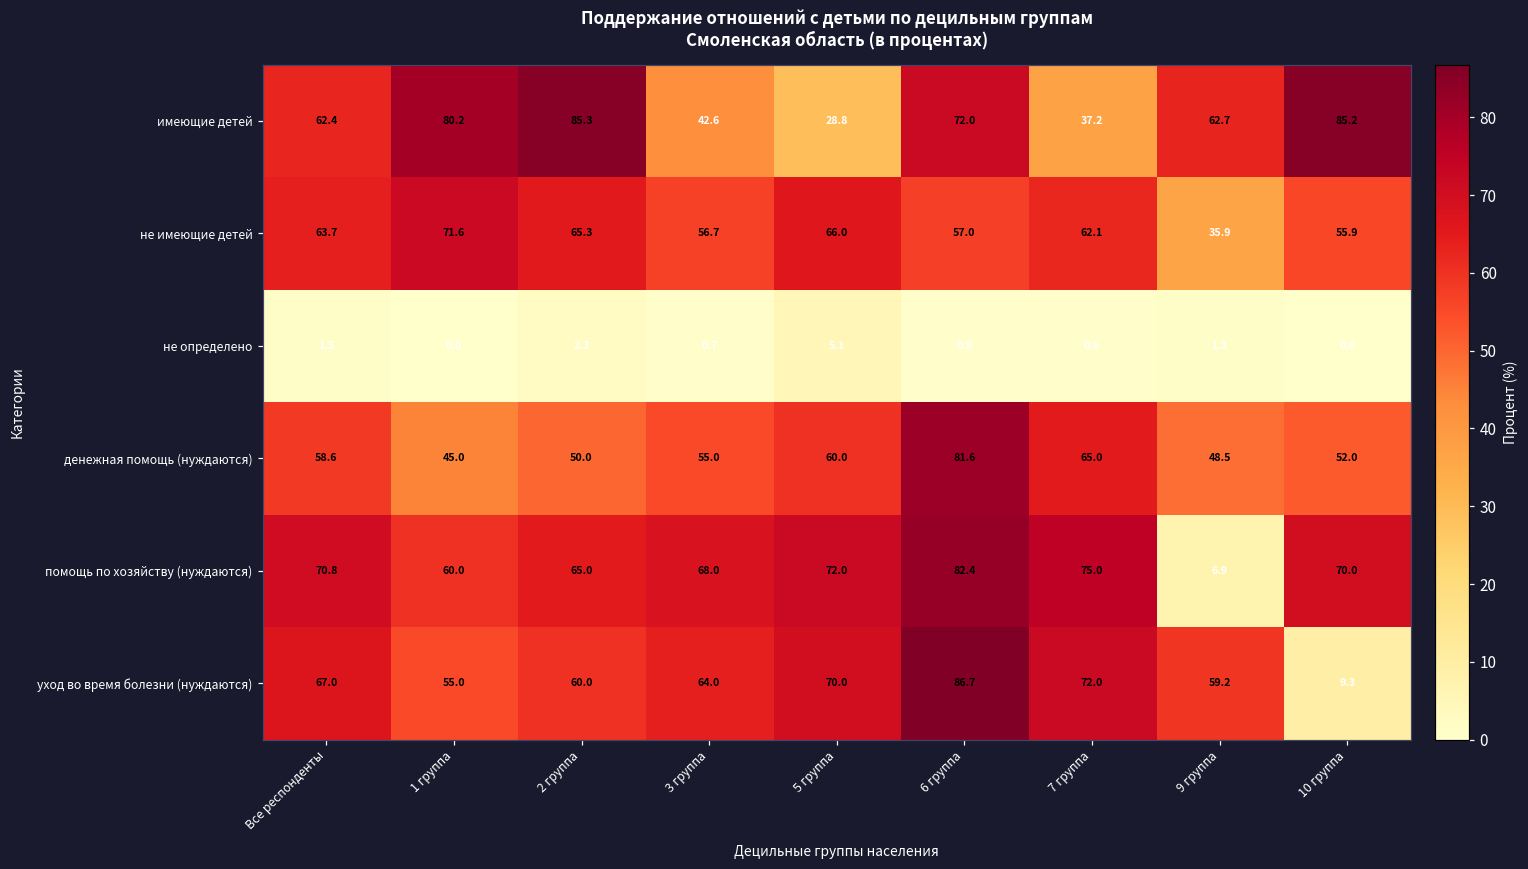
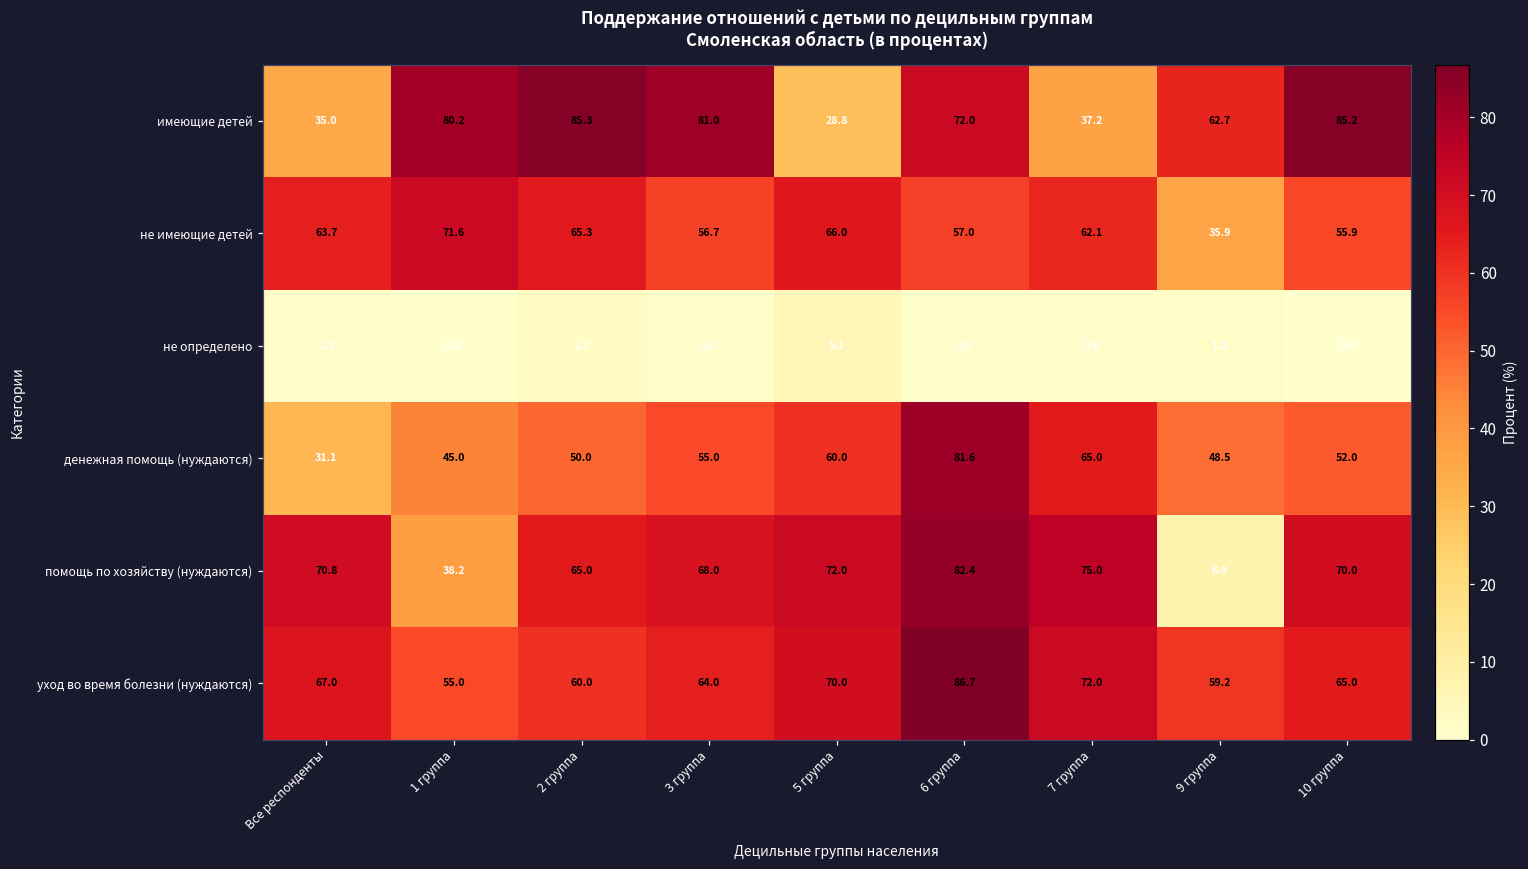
  {
    "имеющие детей": {
-     "Все респонденты": 62.4,
+     "Все респонденты": 35.0,
      "1 группа": 80.2,
      "2 группа": 85.3,
-     "3 группа": 42.6,
+     "3 группа": 81.0,
      "5 группа": 28.8,
      "6 группа": 72.0,
      "7 группа": 37.2,
      "9 группа": 62.7,
      "10 группа": 85.2
    },
    "не имеющие детей": {
      "Все респонденты": 63.7,
      "1 группа": 71.6,
      "2 группа": 65.3,
      "3 группа": 56.7,
      "5 группа": 66.0,
      "6 группа": 57.0,
      "7 группа": 62.1,
      "9 группа": 35.9,
      "10 группа": 55.9
    },
    "не определено": {
      "Все респонденты": 1.3,
      "1 группа": 0.0,
      "2 группа": 2.3,
      "3 группа": 0.7,
      "5 группа": 5.1,
      "6 группа": 0.9,
      "7 группа": 0.6,
      "9 группа": 1.3,
      "10 группа": 0.0
    },
    "денежная помощь (нуждаются)": {
-     "Все респонденты": 58.6,
+     "Все респонденты": 31.1,
      "1 группа": 45.0,
      "2 группа": 50.0,
      "3 группа": 55.0,
      "5 группа": 60.0,
      "6 группа": 81.6,
      "7 группа": 65.0,
      "9 группа": 48.5,
      "10 группа": 52.0
    },
    "помощь по хозяйству (нуждаются)": {
      "Все респонденты": 70.8,
-     "1 группа": 60.0,
+     "1 группа": 38.2,
      "2 группа": 65.0,
      "3 группа": 68.0,
      "5 группа": 72.0,
      "6 группа": 82.4,
      "7 группа": 75.0,
      "9 группа": 6.9,
      "10 группа": 70.0
    },
    "уход во время болезни (нуждаются)": {
      "Все респонденты": 67.0,
      "1 группа": 55.0,
      "2 группа": 60.0,
      "3 группа": 64.0,
      "5 группа": 70.0,
      "6 группа": 86.7,
      "7 группа": 72.0,
      "9 группа": 59.2,
-     "10 группа": 9.3
+     "10 группа": 65.0
    }
  }
